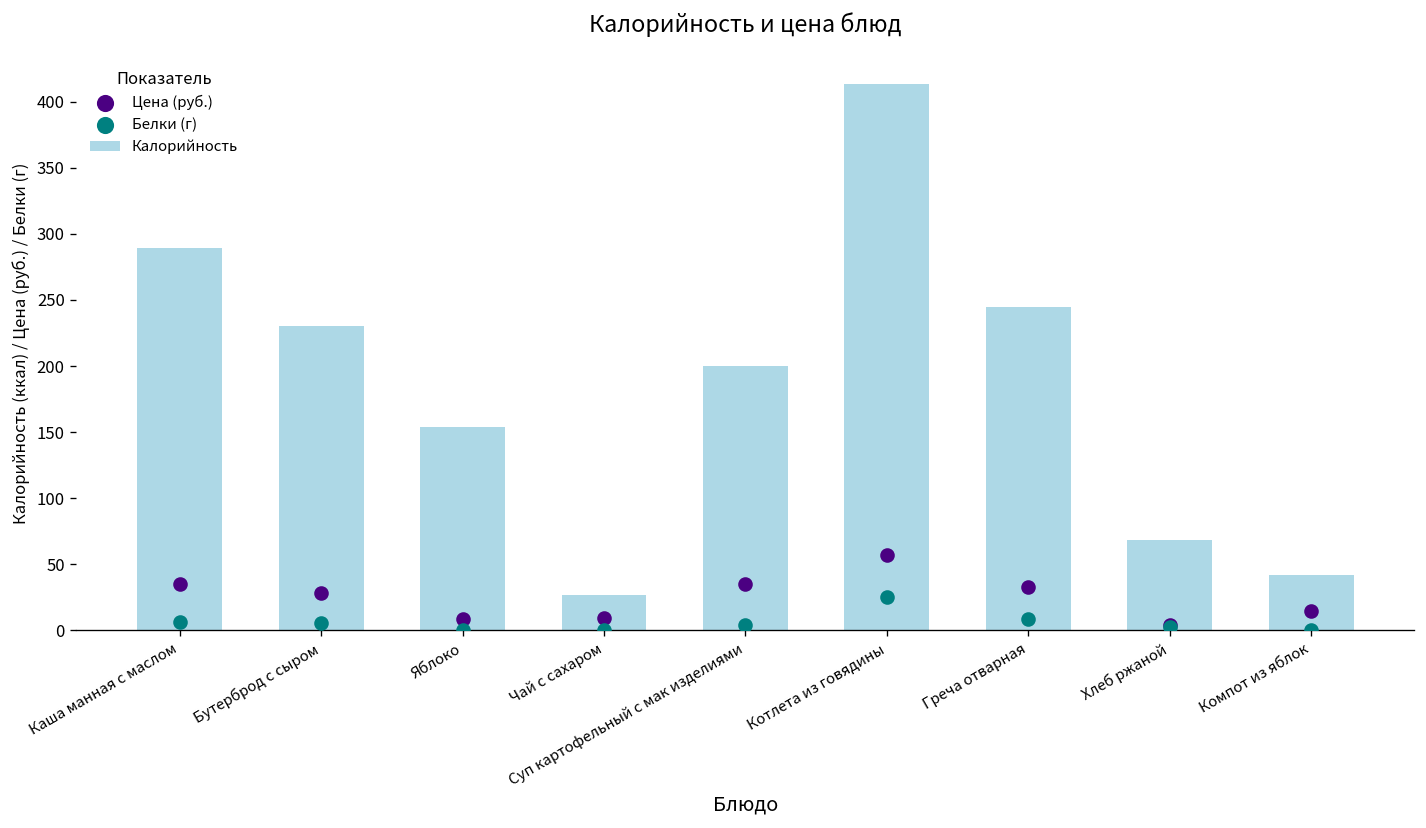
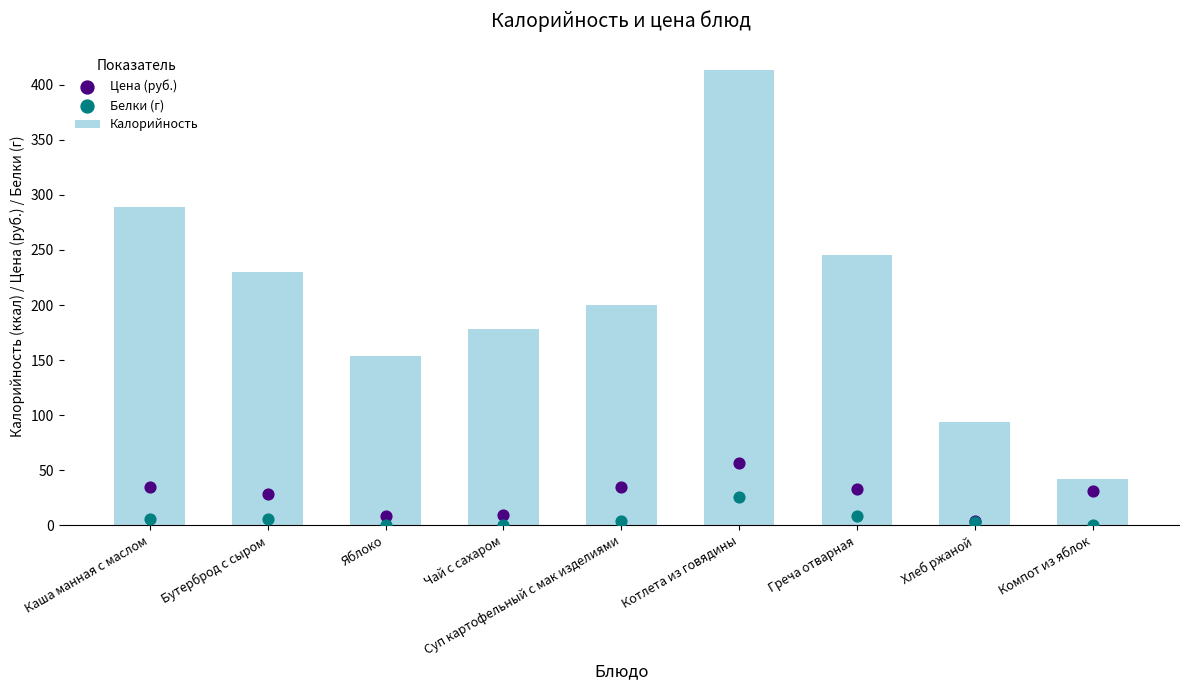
  {
    "Калорийность": {
      "Каша манная с маслом": 289,
      "Бутерброд с сыром": 230,
      "Яблоко": 154,
-     "Чай с сахаром": 27,
+     "Чай с сахаром": 179,
      "Суп картофельный с мак изделиями": 200,
      "Котлета из говядины": 413,
      "Греча отварная": 245,
-     "Хлеб ржаной": 68,
+     "Хлеб ржаной": 94,
      "Компот из яблок": 42
    },
    "Цена (руб.)": {
-     "Компот из яблок": 15
+     "Компот из яблок": 31
    }
  }
